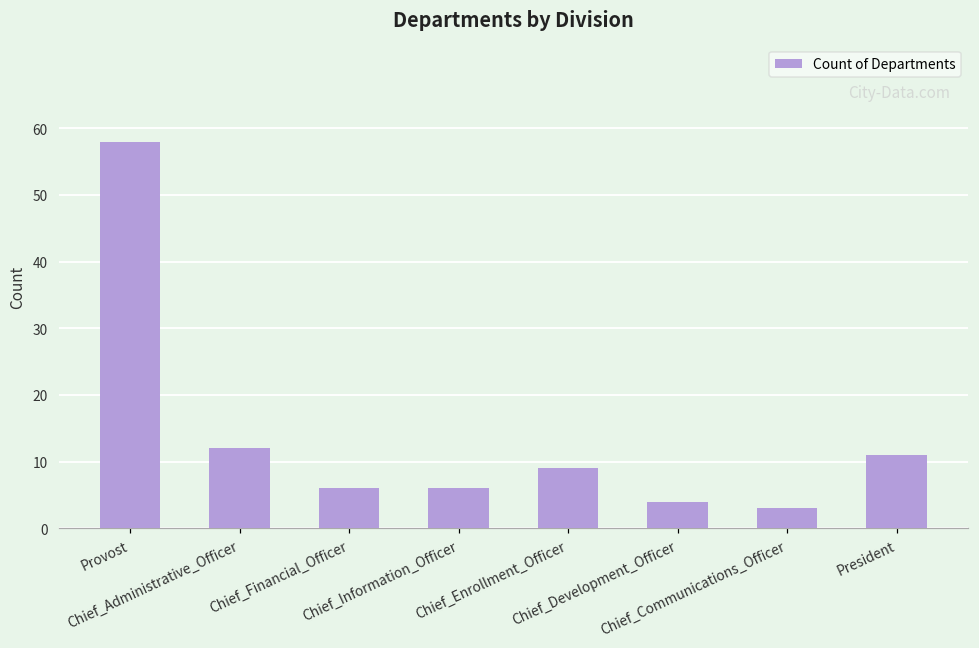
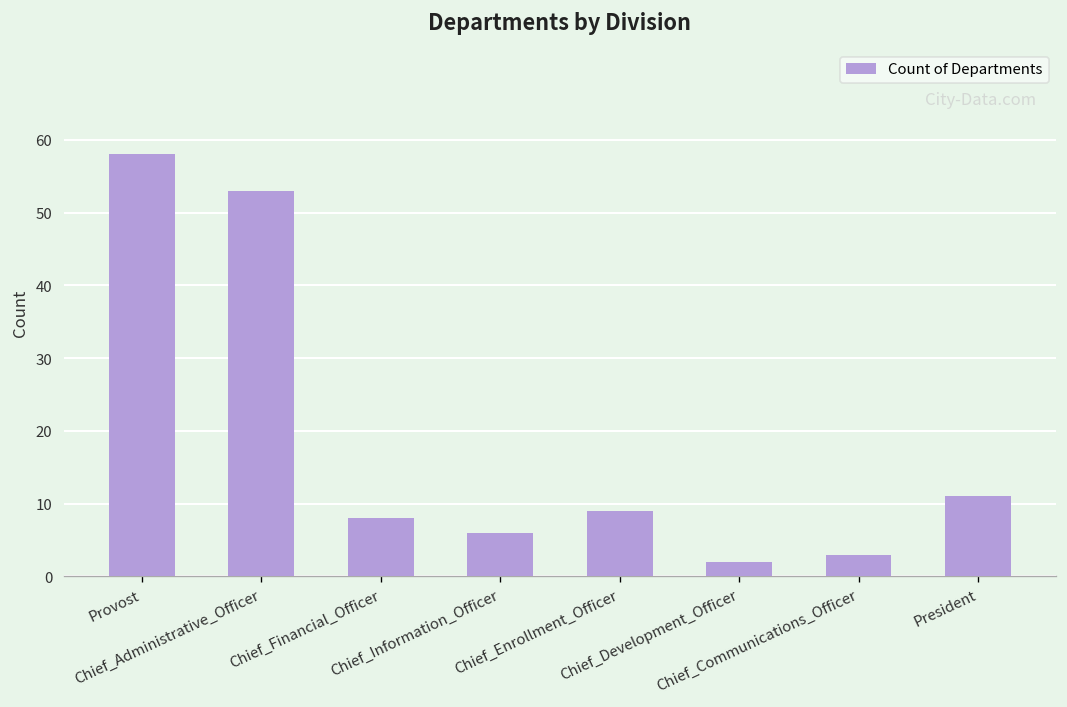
  {
    "Provost": 58,
-   "Chief_Administrative_Officer": 12,
-   "Chief_Financial_Officer": 6,
+   "Chief_Administrative_Officer": 53,
+   "Chief_Financial_Officer": 8,
    "Chief_Information_Officer": 6,
    "Chief_Enrollment_Officer": 9,
-   "Chief_Development_Officer": 4,
+   "Chief_Development_Officer": 2,
    "Chief_Communications_Officer": 3,
    "President": 11
  }
